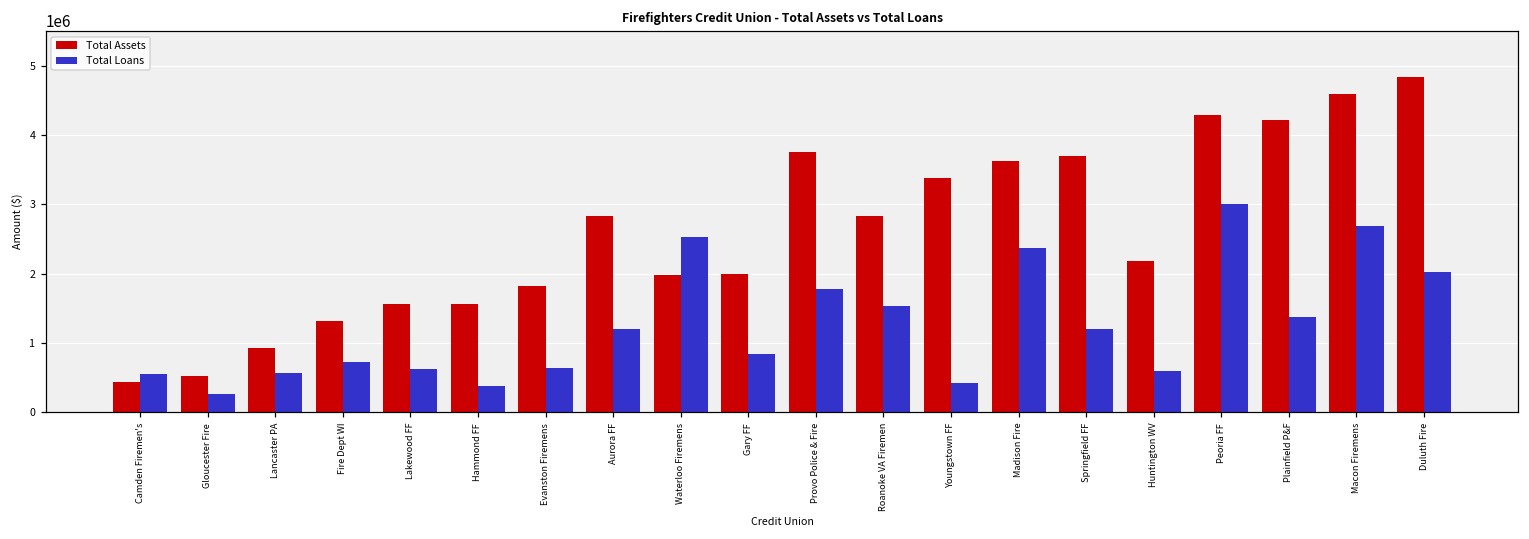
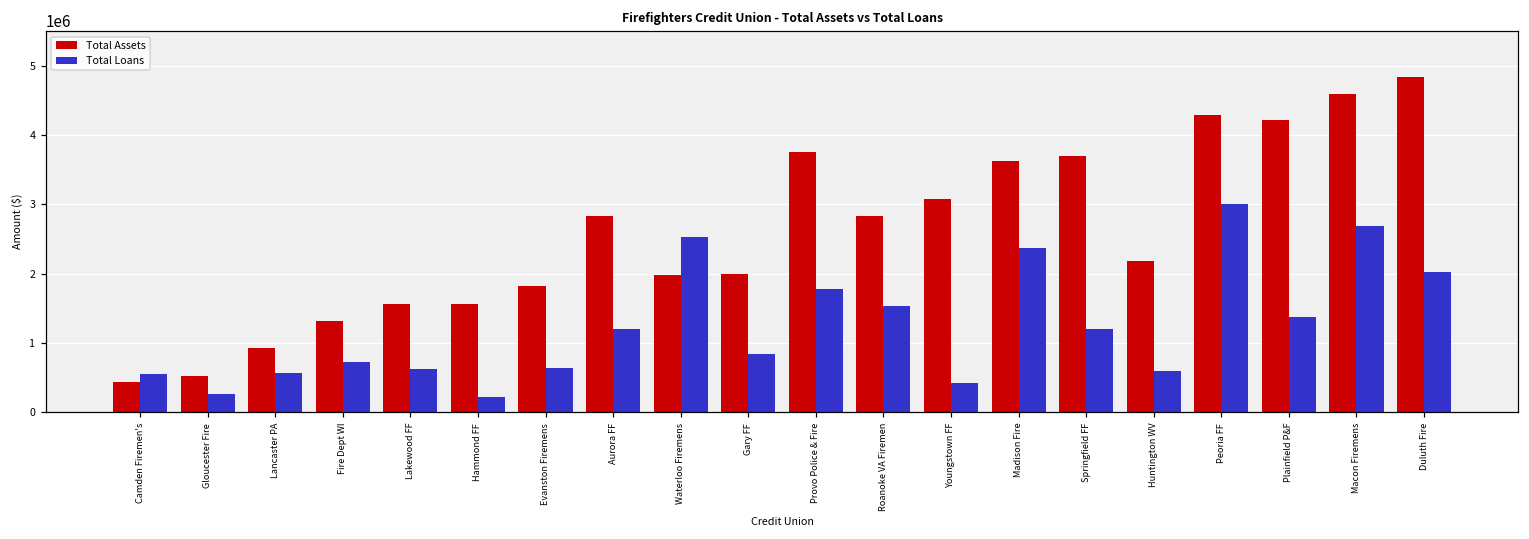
  {
    "Total Assets": {
      "Camden Firemen's": 400000,
      "Gloucester Fire": 500000,
      "Lancaster PA": 900000,
      "Fire Dept WI": 1300000,
      "Lakewood FF": 1600000,
      "Hammond FF": 1600000,
      "Evanston Firemens": 1800000,
      "Aurora FF": 2800000,
      "Waterloo Firemens": 2000000,
      "Gary FF": 2000000,
      "Provo Police & Fire": 3700000,
      "Roanoke VA Firemen": 2800000,
-     "Youngstown FF": 3400000,
+     "Youngstown FF": 3100000,
      "Madison Fire": 3600000,
      "Springfield FF": 3700000,
      "Huntington WV": 2200000,
      "Peoria FF": 4300000,
      "Plainfield P&F": 4200000,
      "Macon Firemens": 4600000,
      "Duluth Fire": 4800000
    },
    "Total Loans": {
      "Camden Firemen's": 500000,
      "Gloucester Fire": 300000,
      "Lancaster PA": 600000,
      "Fire Dept WI": 700000,
      "Lakewood FF": 600000,
-     "Hammond FF": 400000,
+     "Hammond FF": 200000,
      "Evanston Firemens": 600000,
      "Aurora FF": 1200000,
      "Waterloo Firemens": 2500000,
      "Gary FF": 800000,
      "Provo Police & Fire": 1800000,
      "Roanoke VA Firemen": 1500000,
      "Youngstown FF": 400000,
      "Madison Fire": 2400000,
      "Springfield FF": 1200000,
      "Huntington WV": 600000,
      "Peoria FF": 3000000,
      "Plainfield P&F": 1400000,
      "Macon Firemens": 2700000,
      "Duluth Fire": 2000000
    }
  }
